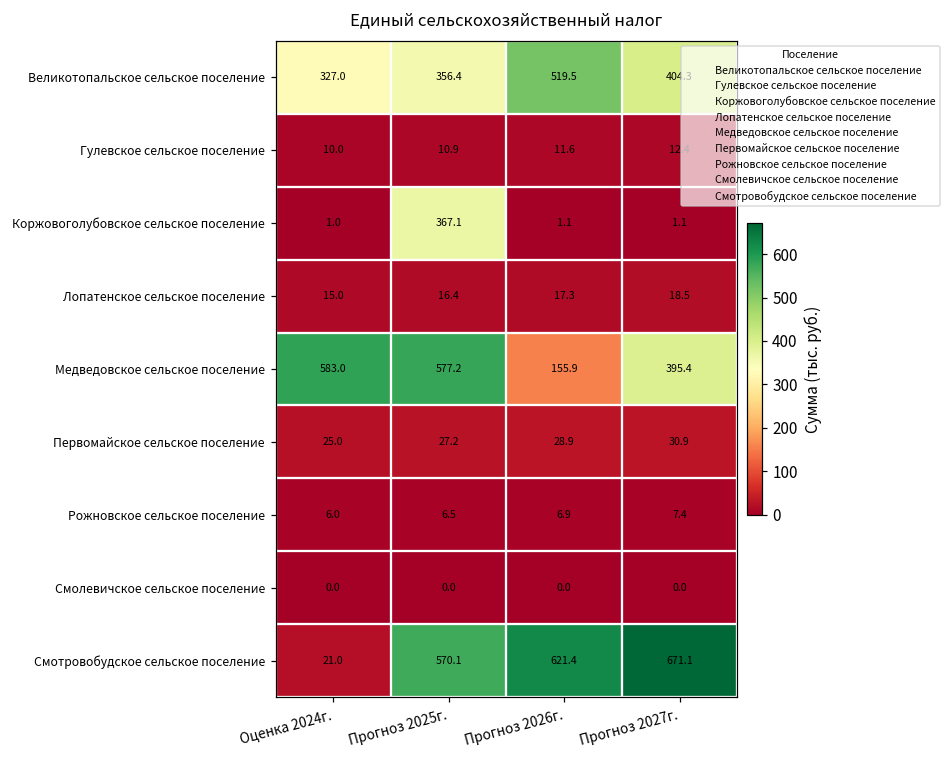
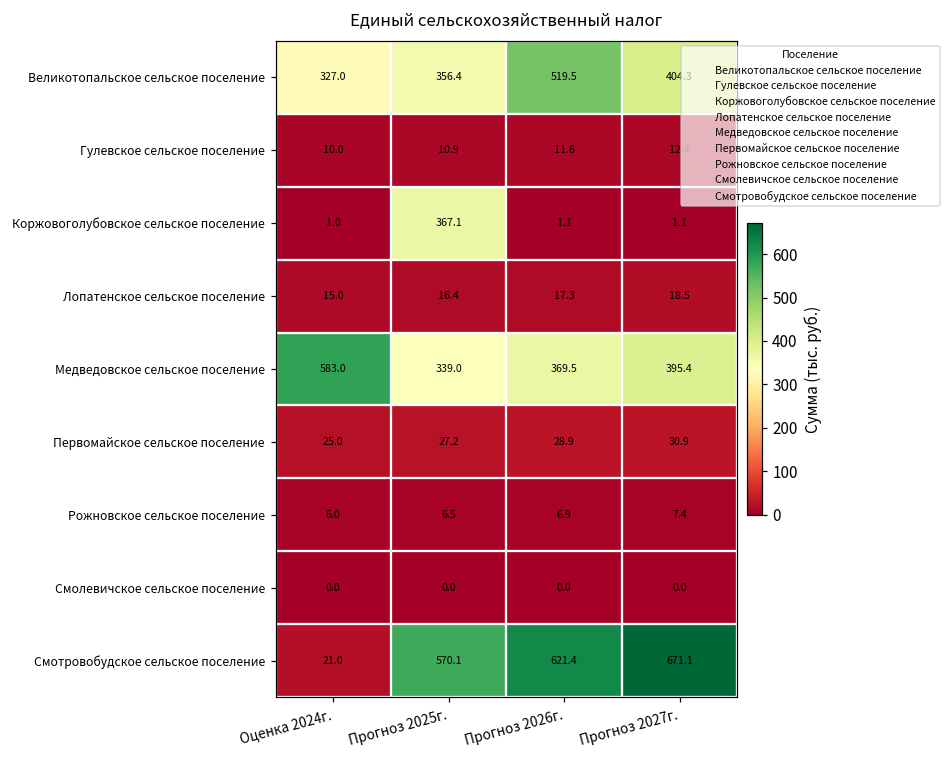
  {
    "Великотопальское сельское поселение": {
      "Оценка 2024г.": 327.0,
      "Прогноз 2025г.": 356.4,
      "Прогноз 2026г.": 519.5
    },
    "Гулевское сельское поселение": {
      "Оценка 2024г.": 10.0,
      "Прогноз 2025г.": 10.9,
      "Прогноз 2026г.": 11.6
    },
    "Коржовоголубовское сельское поселение": {
      "Оценка 2024г.": 1.0,
      "Прогноз 2025г.": 367.1,
      "Прогноз 2026г.": 1.1,
      "Прогноз 2027г.": 1.1
    },
    "Лопатенское сельское поселение": {
      "Оценка 2024г.": 15.0,
      "Прогноз 2025г.": 16.4,
      "Прогноз 2026г.": 17.3,
      "Прогноз 2027г.": 18.5
    },
    "Медведовское сельское поселение": {
      "Оценка 2024г.": 583.0,
-     "Прогноз 2025г.": 577.2,
-     "Прогноз 2026г.": 155.9,
+     "Прогноз 2025г.": 339.0,
+     "Прогноз 2026г.": 369.5,
      "Прогноз 2027г.": 395.4
    },
    "Первомайское сельское поселение": {
      "Оценка 2024г.": 25.0,
      "Прогноз 2025г.": 27.2,
      "Прогноз 2026г.": 28.9,
      "Прогноз 2027г.": 30.9
    },
    "Рожновское сельское поселение": {
      "Оценка 2024г.": 6.0,
      "Прогноз 2025г.": 6.5,
      "Прогноз 2026г.": 6.9,
      "Прогноз 2027г.": 7.4
    },
    "Смолевичское сельское поселение": {
      "Оценка 2024г.": 0.0,
      "Прогноз 2025г.": 0.0,
      "Прогноз 2026г.": 0.0,
      "Прогноз 2027г.": 0.0
    },
    "Смотровобудское сельское поселение": {
      "Оценка 2024г.": 21.0,
      "Прогноз 2025г.": 570.1,
      "Прогноз 2026г.": 621.4,
      "Прогноз 2027г.": 671.1
    }
  }
